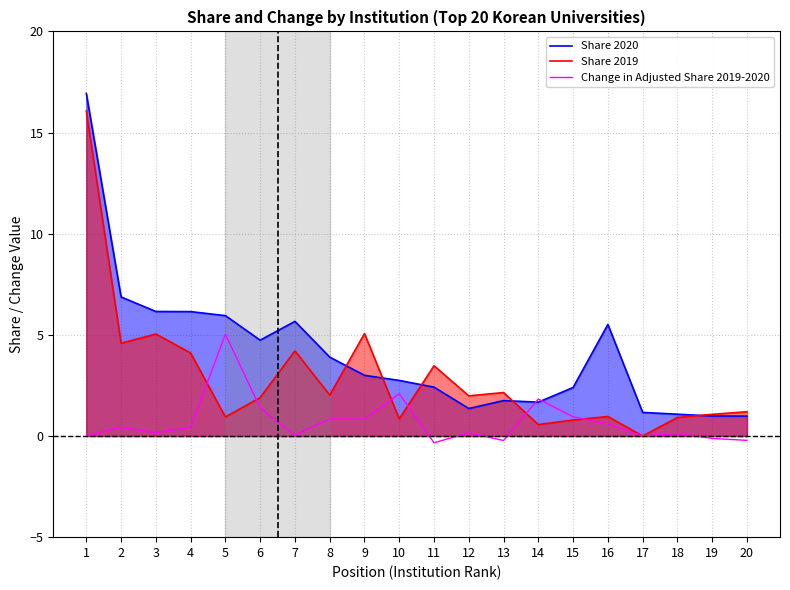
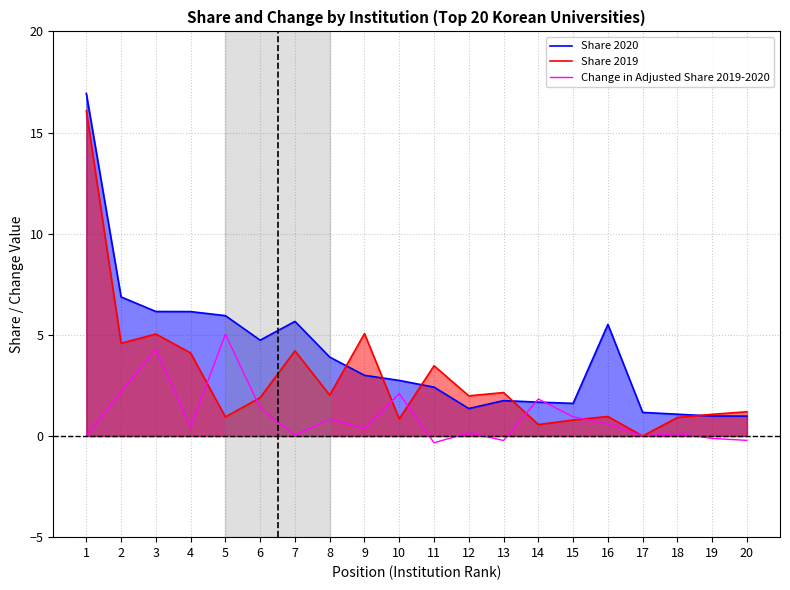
  {
    "Share 2020": {
      "1": 16.9,
      "2": 6.9,
      "3": 6.2,
      "4": 6.1,
      "5": 5.9,
      "6": 4.7,
      "7": 5.7,
      "8": 3.9,
      "9": 3.0,
      "10": 2.7,
      "11": 2.4,
      "12": 1.4,
      "13": 1.7,
      "14": 1.7,
-     "15": 2.4,
+     "15": 1.6,
      "16": 5.5,
      "17": 1.2,
      "18": 1.1,
      "20": 1.0
    },
    "Share 2019": {
      "1": 16.1,
      "2": 4.6,
      "3": 5.0,
      "4": 4.1,
      "5": 0.9,
      "6": 1.9,
      "7": 4.2,
      "8": 2.0,
      "9": 5.1,
      "10": 0.9,
      "11": 3.5,
      "12": 2.0,
      "13": 2.1,
      "14": 0.6,
      "15": 0.8,
      "16": 1.0,
      "18": 0.9,
      "20": 1.2
    },
    "Change in Adjusted Share 2019-2020": {
      "1": 0.0,
-     "2": 0.4,
-     "3": 0.2,
+     "2": 2.2,
+     "3": 4.3,
      "4": 0.4,
      "5": 5.0,
      "6": 1.4,
      "7": 0.0,
      "8": 0.8,
-     "9": 0.8,
+     "9": 0.4,
      "10": 2.1,
      "11": -0.3,
      "12": 0.2,
      "13": -0.2,
      "14": 1.8,
      "15": 0.9,
      "16": 0.6,
      "18": 0.1,
      "19": -0.1,
      "20": -0.2
    }
  }
